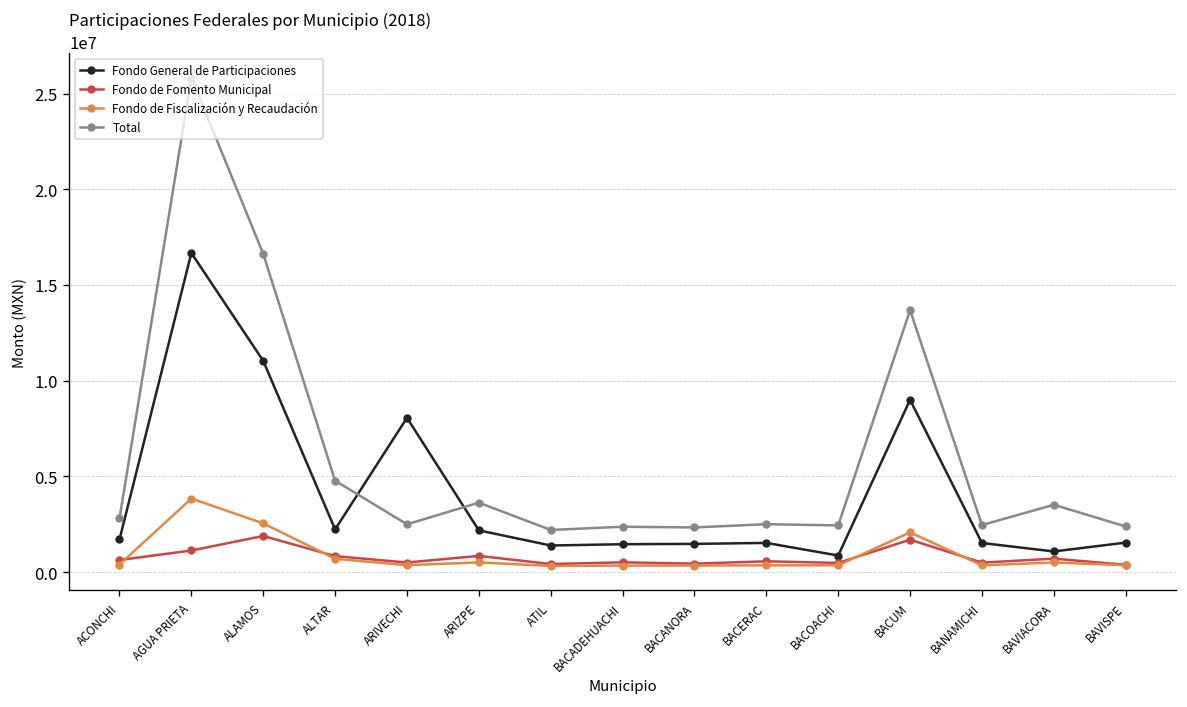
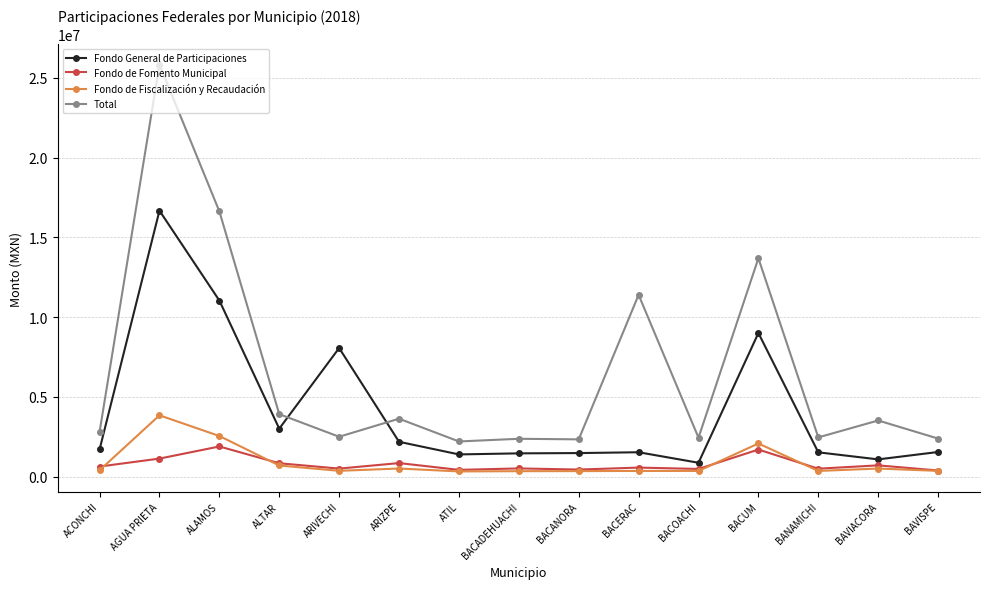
  {
    "Fondo General de Participaciones": {
      "ACONCHI": 1700000,
      "AGUA PRIETA": 16700000,
      "ALAMOS": 11000000,
-     "ALTAR": 2200000,
+     "ALTAR": 3000000,
      "ARIVECHI": 8100000,
      "ARIZPE": 2200000,
      "ATIL": 1400000,
      "BACADEHUACHI": 1500000,
      "BACANORA": 1500000,
      "BACERAC": 1500000,
      "BACOACHI": 900000,
      "BACUM": 9000000,
      "BANAMICHI": 1500000,
      "BAVIACORA": 1100000,
      "BAVISPE": 1500000
    },
    "Fondo de Fomento Municipal": {
      "ACONCHI": 600000,
      "AGUA PRIETA": 1100000,
      "ALAMOS": 1900000,
      "ARIZPE": 800000,
      "BACADEHUACHI": 500000,
      "BACERAC": 600000,
      "BACUM": 1700000,
      "BAVIACORA": 700000
    },
    "Fondo de Fiscalización y Recaudación": {
      "ACONCHI": 400000,
      "AGUA PRIETA": 3800000,
      "ALAMOS": 2500000,
      "ARIZPE": 500000,
      "BACADEHUACHI": 300000,
      "BACERAC": 400000,
      "BACUM": 2100000,
      "BAVIACORA": 500000
    },
    "Total": {
      "ACONCHI": 2800000,
      "ALAMOS": 16600000,
-     "ALTAR": 4800000,
+     "ALTAR": 3900000,
      "ARIVECHI": 2500000,
      "ARIZPE": 3600000,
      "ATIL": 2200000,
      "BACADEHUACHI": 2400000,
      "BACANORA": 2300000,
-     "BACERAC": 2500000,
+     "BACERAC": 11400000,
      "BACOACHI": 2400000,
      "BACUM": 13700000,
      "BANAMICHI": 2500000,
      "BAVIACORA": 3500000,
      "BAVISPE": 2400000
    }
  }
